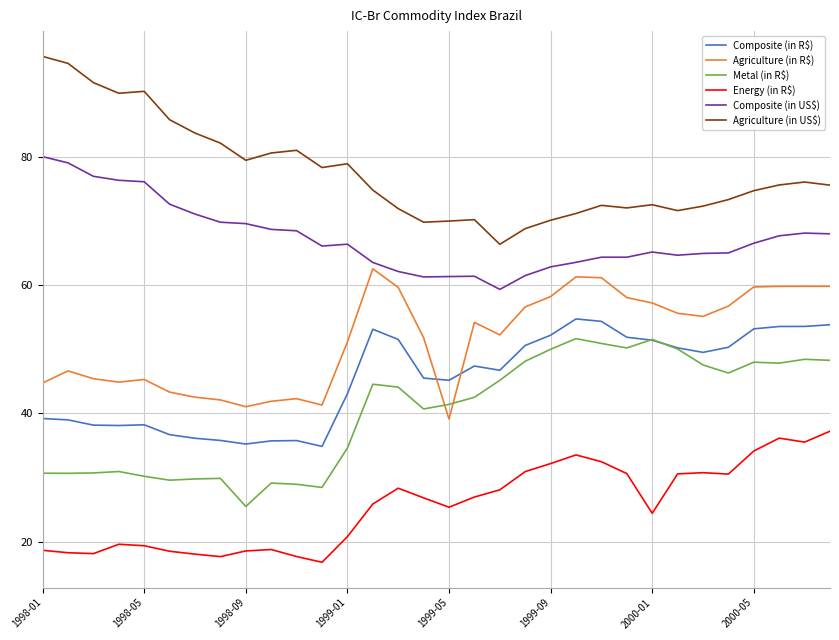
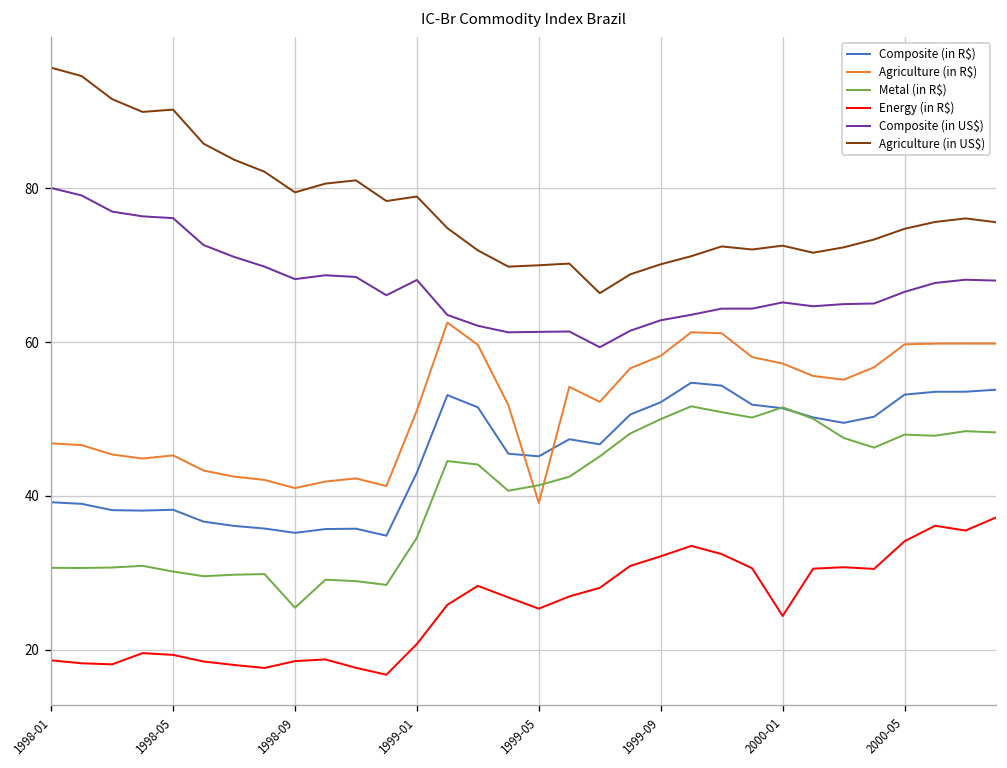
  {
    "Composite (in R$)": {
      "1998-01": 39,
      "1998-05": 38,
      "1998-09": 35,
      "1999-01": 43,
      "1999-05": 45,
      "1999-09": 52,
      "2000-05": 53
    },
    "Agriculture (in R$)": {
-     "1998-01": 45,
+     "1998-01": 47,
      "1998-05": 45,
      "1998-09": 41,
      "1999-01": 51,
      "1999-05": 39,
      "1999-09": 58,
      "2000-01": 57,
      "2000-05": 60
    },
    "Metal (in R$)": {
      "1998-01": 31,
      "1998-05": 30,
      "1998-09": 25,
      "1999-01": 35,
      "1999-05": 41,
      "1999-09": 50,
      "2000-05": 48
    },
    "Energy (in R$)": {
      "1998-01": 19,
      "1998-05": 19,
      "1998-09": 19,
      "1999-01": 21,
      "1999-05": 25,
      "1999-09": 32,
      "2000-01": 24,
      "2000-05": 34
    },
    "Composite (in US$)": {
      "1998-01": 80,
      "1998-05": 76,
-     "1998-09": 70,
-     "1999-01": 66,
+     "1998-09": 68,
+     "1999-01": 68,
      "1999-05": 61,
      "1999-09": 63,
      "2000-01": 65,
      "2000-05": 67
    },
    "Agriculture (in US$)": {
      "1998-01": 96,
      "1998-05": 90,
      "1998-09": 79,
      "1999-01": 79,
      "1999-05": 70,
      "1999-09": 70,
      "2000-01": 73,
      "2000-05": 75
    }
  }
